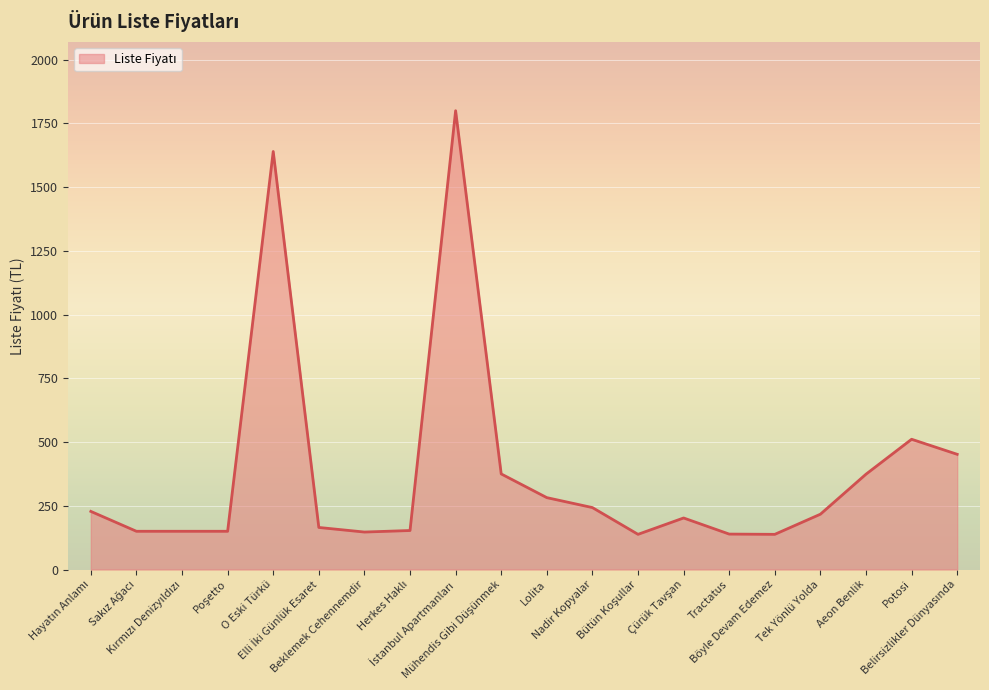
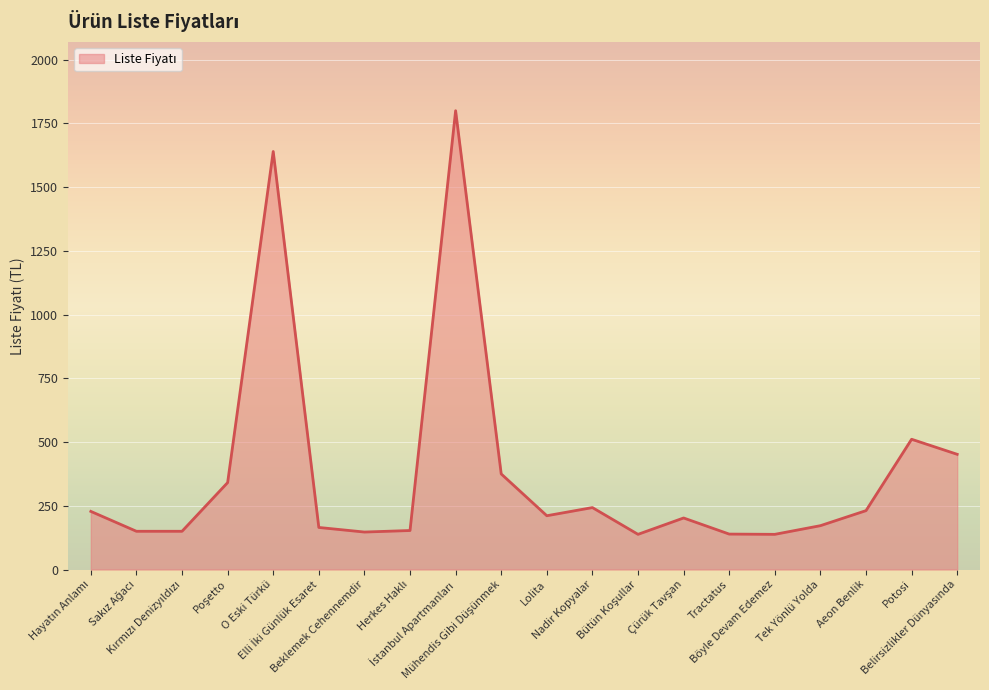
  {
    "Hayatın Anlamı": 230,
    "Sakız Ağacı": 150,
    "Kırmızı Denizyıldızı": 150,
-   "Poşetto": 150,
+   "Poşetto": 340,
    "O Eski Türkü": 1640,
    "Elli İki Günlük Esaret": 170,
    "Beklemek Cehennemdir": 150,
    "Herkes Haklı": 150,
    "İstanbul Apartmanları": 1800,
    "Mühendis Gibi Düşünmek": 380,
-   "Lolita": 280,
+   "Lolita": 210,
    "Nadir Kopyalar": 240,
    "Bütün Koşullar": 140,
    "Çürük Tavşan": 200,
    "Tractatus": 140,
    "Böyle Devam Edemez": 140,
-   "Tek Yönlü Yolda": 220,
-   "Aeon Benlik": 370,
+   "Tek Yönlü Yolda": 170,
+   "Aeon Benlik": 230,
    "Potosi": 510,
    "Belirsizlikler Dünyasında": 450
  }
